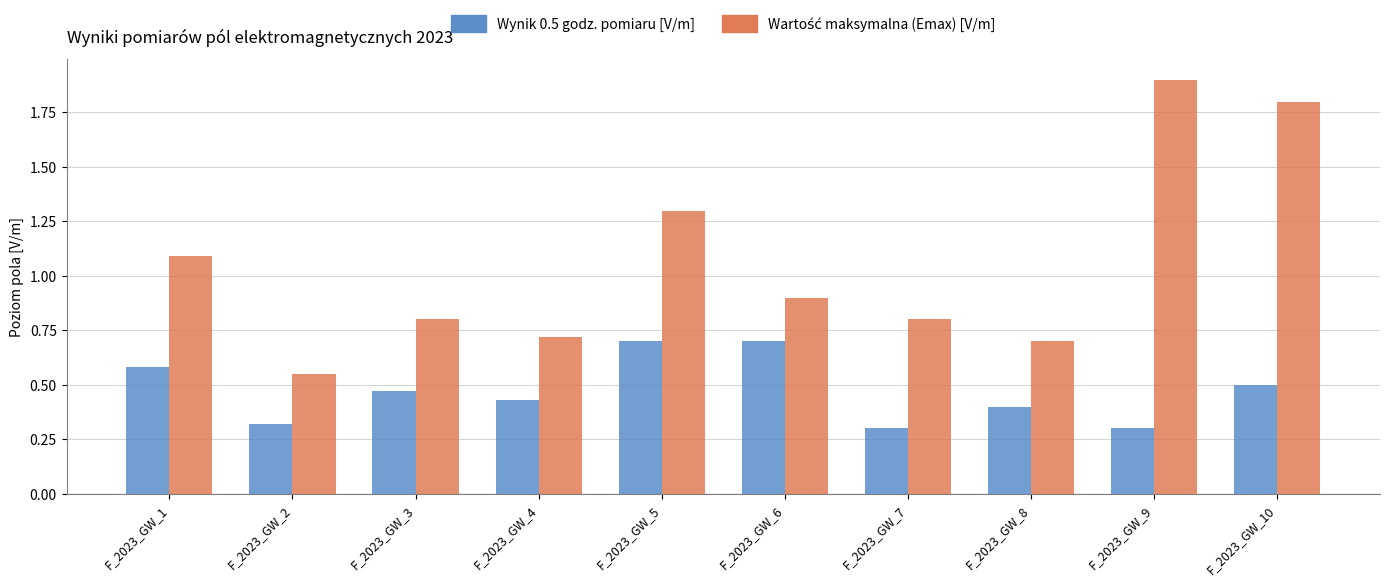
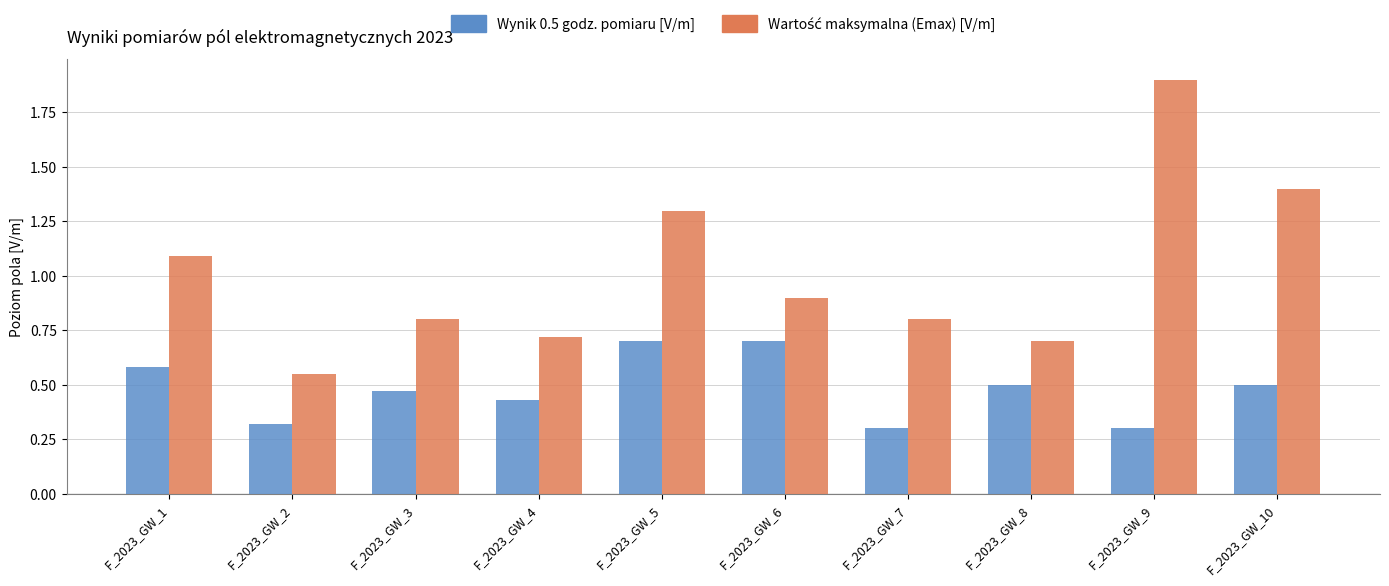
  {
    "Wynik 0.5 godz. pomiaru [V/m]": {
      "F_2023_GW_1": 0.58,
      "F_2023_GW_2": 0.32,
      "F_2023_GW_3": 0.47,
      "F_2023_GW_4": 0.43,
      "F_2023_GW_5": 0.7,
      "F_2023_GW_6": 0.7,
      "F_2023_GW_7": 0.3,
-     "F_2023_GW_8": 0.4,
+     "F_2023_GW_8": 0.5,
      "F_2023_GW_9": 0.3,
      "F_2023_GW_10": 0.5
    },
    "Wartość maksymalna (Emax) [V/m]": {
      "F_2023_GW_1": 1.1,
      "F_2023_GW_2": 0.55,
      "F_2023_GW_3": 0.8,
      "F_2023_GW_4": 0.72,
      "F_2023_GW_5": 1.3,
      "F_2023_GW_6": 0.9,
      "F_2023_GW_7": 0.8,
      "F_2023_GW_8": 0.7,
      "F_2023_GW_9": 1.9,
-     "F_2023_GW_10": 1.8
+     "F_2023_GW_10": 1.4
    }
  }
